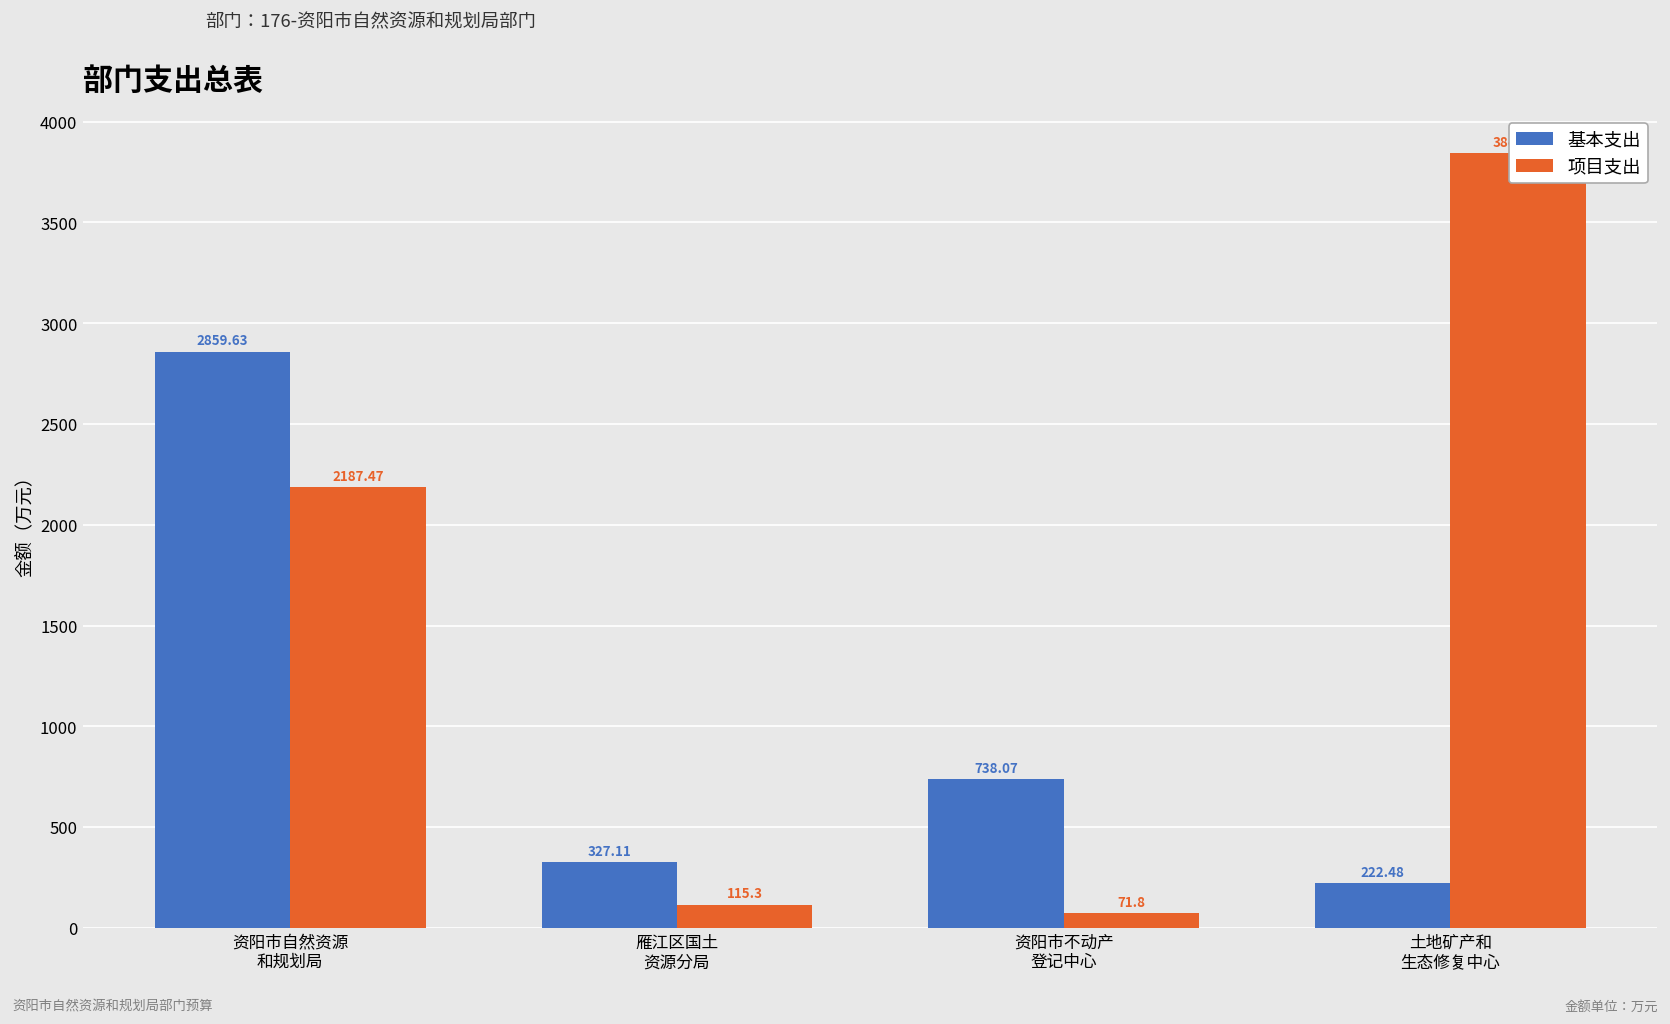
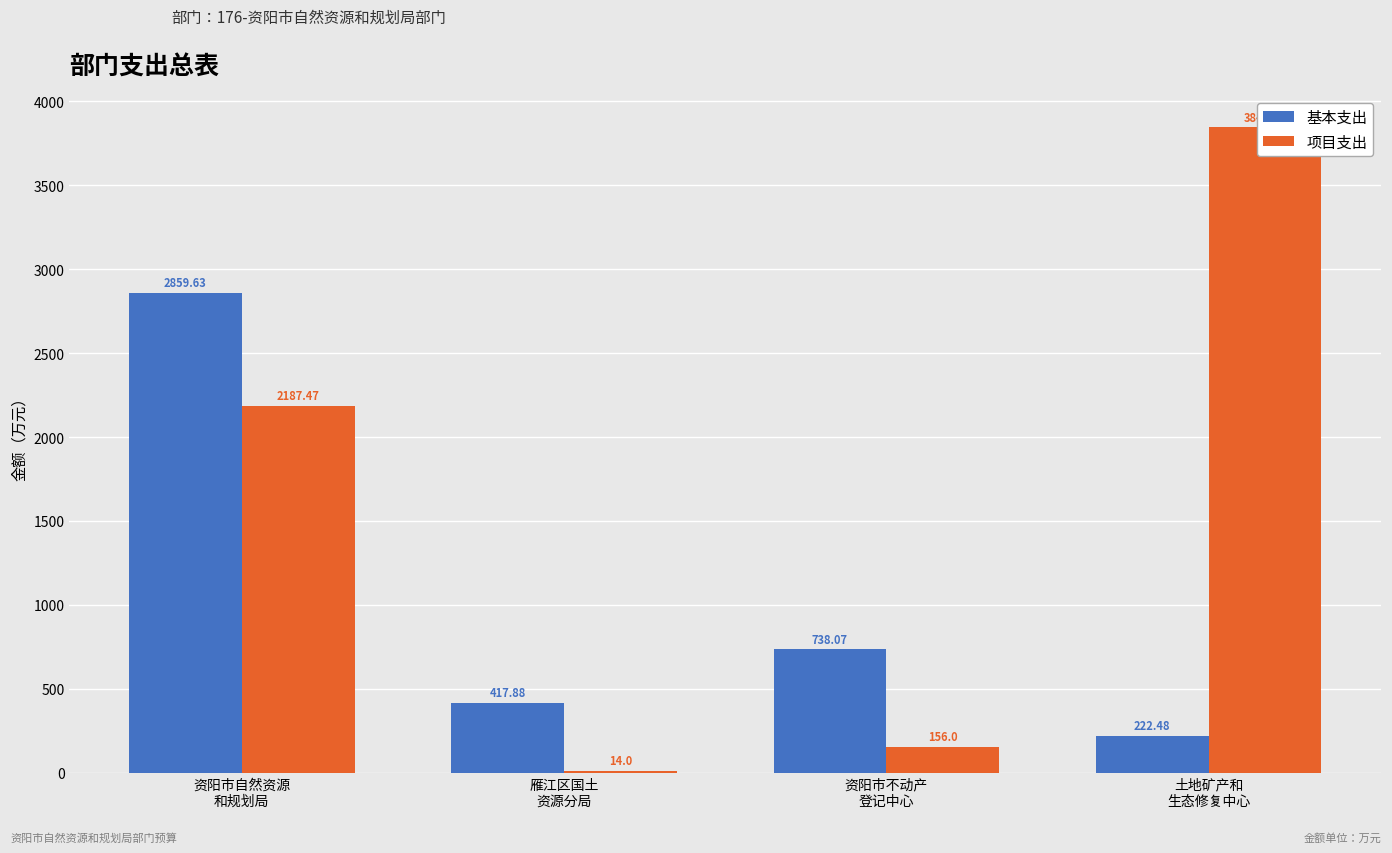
  {
    "基本支出": {
      "资阳市自然资源 和规划局": 2859.63,
-     "雁江区国土 资源分局": 327.11,
+     "雁江区国土 资源分局": 417.88,
      "资阳市不动产 登记中心": 738.07,
      "土地矿产和 生态修复中心": 222.48
    },
    "项目支出": {
      "资阳市自然资源 和规划局": 2187.47,
-     "雁江区国土 资源分局": 115.3,
-     "资阳市不动产 登记中心": 71.8
+     "雁江区国土 资源分局": 14.0,
+     "资阳市不动产 登记中心": 156.0
    }
  }
